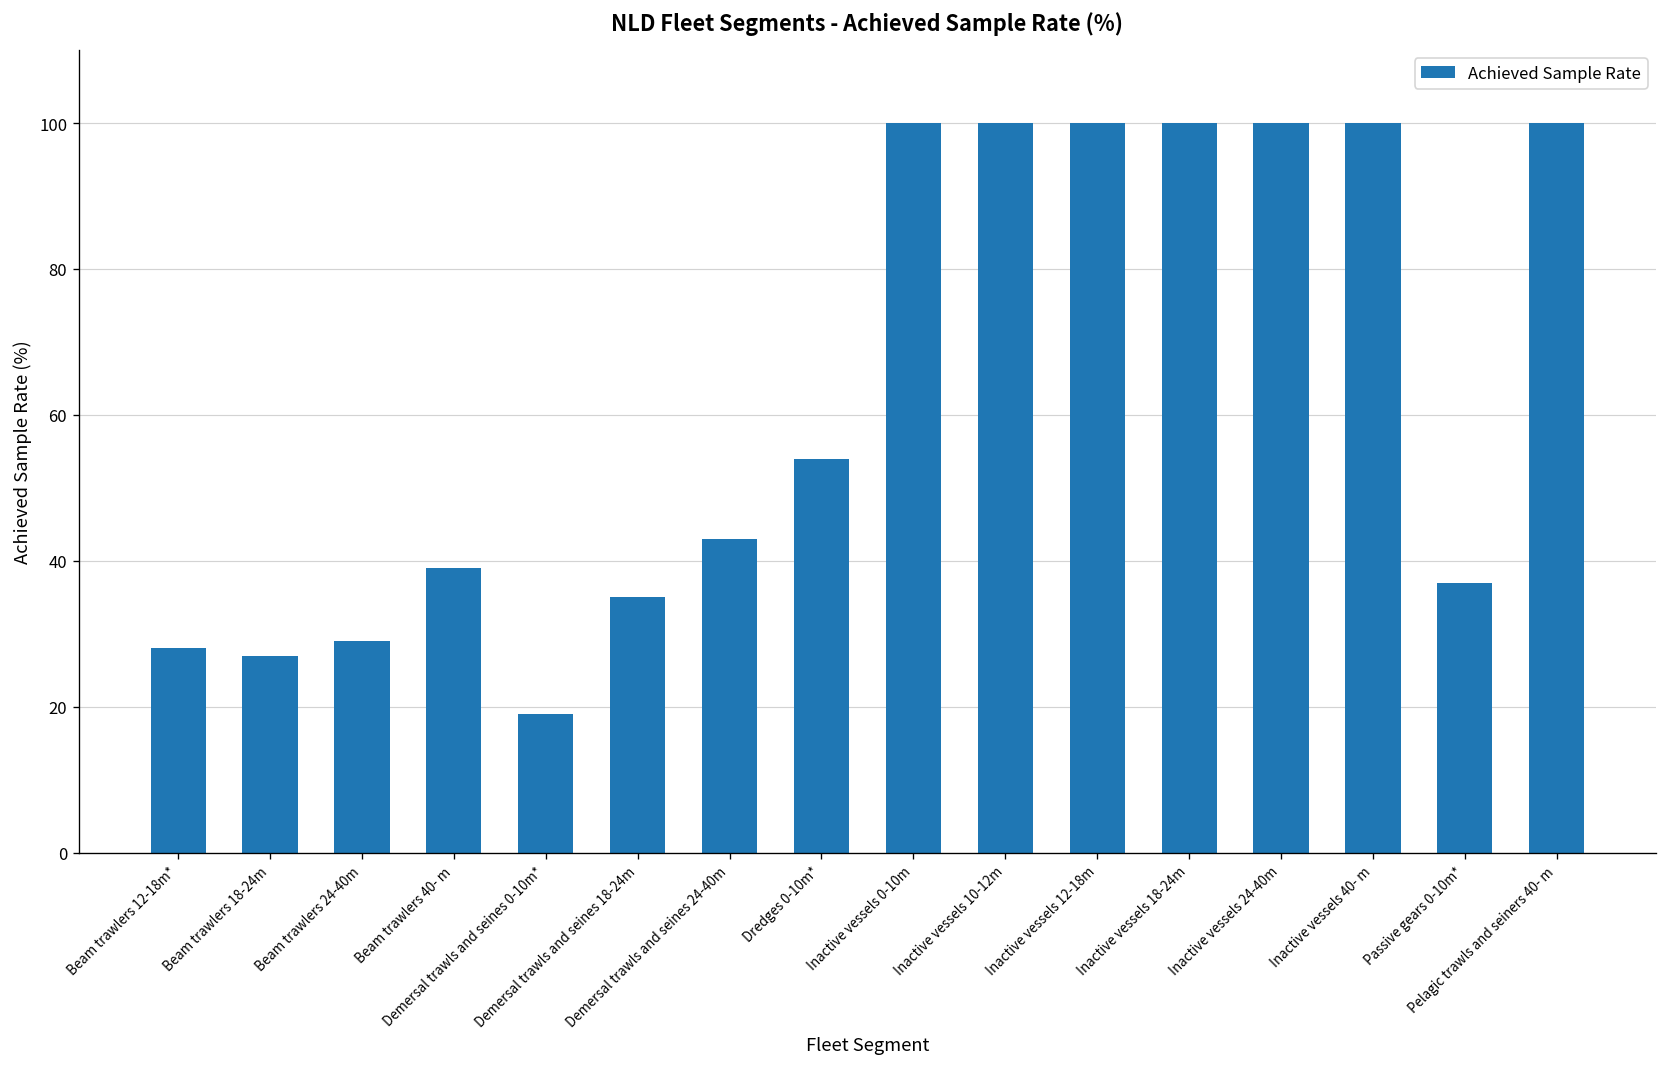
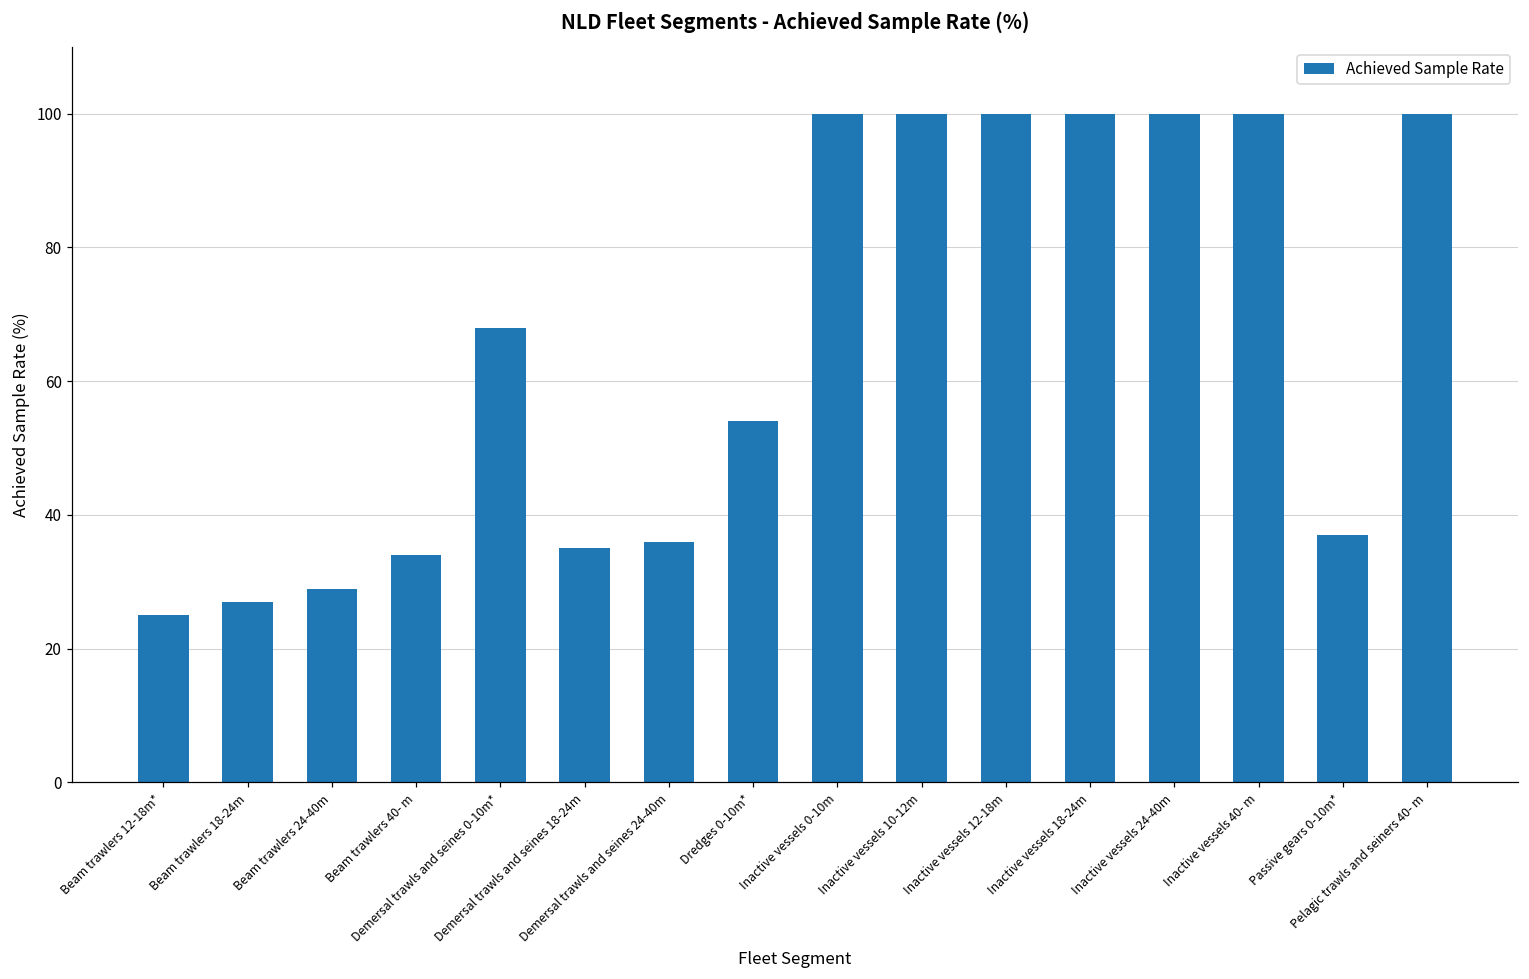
  {
-   "Beam trawlers 12-18m*": 28,
+   "Beam trawlers 12-18m*": 25,
    "Beam trawlers 18-24m": 27,
    "Beam trawlers 24-40m": 29,
-   "Beam trawlers 40- m": 39,
-   "Demersal trawls and seines 0-10m*": 19,
+   "Beam trawlers 40- m": 34,
+   "Demersal trawls and seines 0-10m*": 68,
    "Demersal trawls and seines 18-24m": 35,
-   "Demersal trawls and seines 24-40m": 43,
+   "Demersal trawls and seines 24-40m": 36,
    "Dredges 0-10m*": 54,
    "Inactive vessels 0-10m": 100,
    "Inactive vessels 10-12m": 100,
    "Inactive vessels 12-18m": 100,
    "Inactive vessels 18-24m": 100,
    "Inactive vessels 24-40m": 100,
    "Inactive vessels 40- m": 100,
    "Passive gears 0-10m*": 37,
    "Pelagic trawls and seiners 40- m": 100
  }
